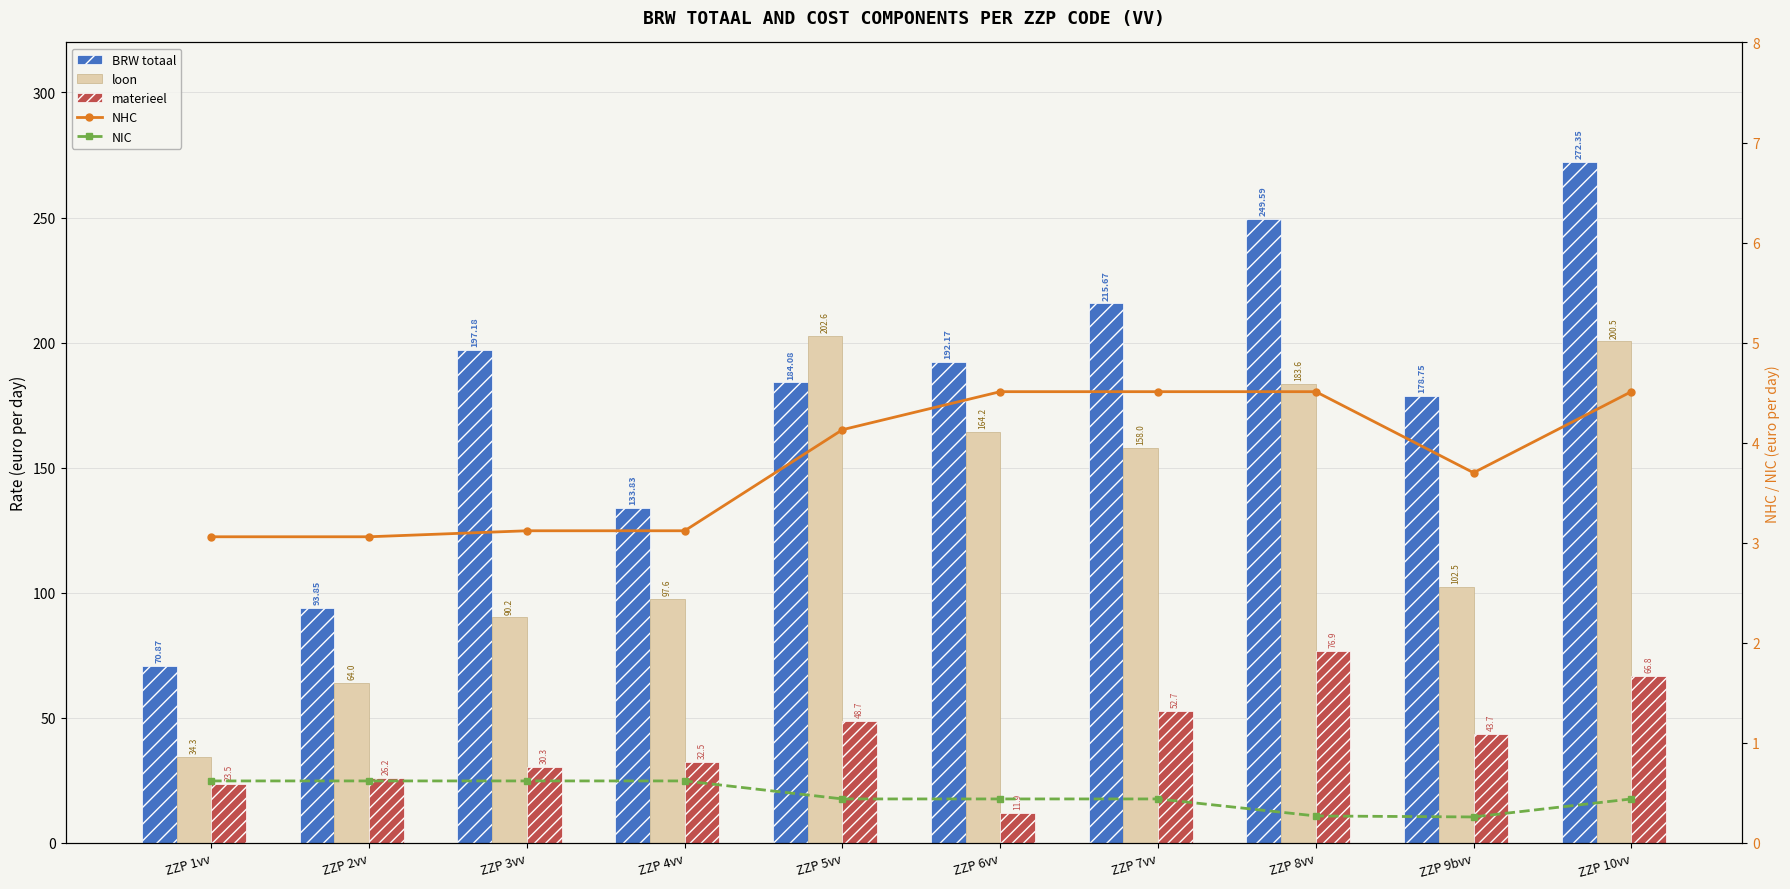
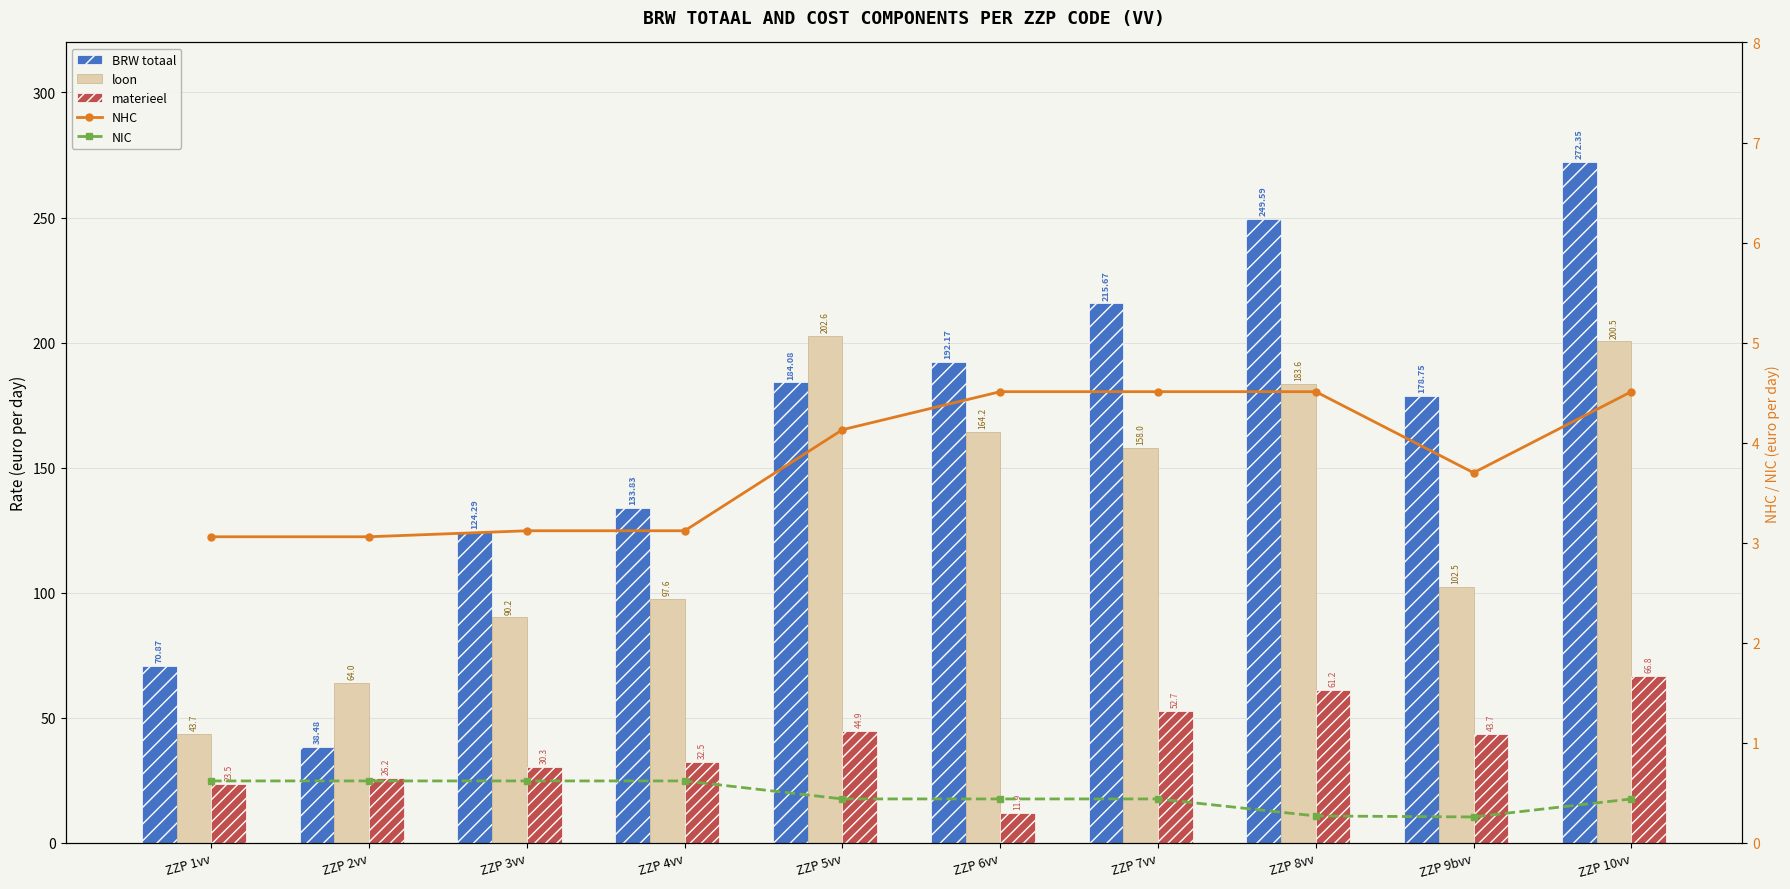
  {
    "BRW totaal": {
      "ZZP 1vv": 70.87,
-     "ZZP 2vv": 93.85,
-     "ZZP 3vv": 197.18,
+     "ZZP 2vv": 38.48,
+     "ZZP 3vv": 124.29,
      "ZZP 4vv": 133.83,
      "ZZP 5vv": 184.08,
      "ZZP 6vv": 192.17,
      "ZZP 7vv": 215.67,
      "ZZP 8vv": 249.59,
      "ZZP 9bvv": 178.75,
      "ZZP 10vv": 272.35
    },
    "loon": {
-     "ZZP 1vv": 34.3,
+     "ZZP 1vv": 43.7,
      "ZZP 2vv": 64.0,
      "ZZP 3vv": 90.2,
      "ZZP 4vv": 97.6,
      "ZZP 5vv": 202.6,
      "ZZP 6vv": 164.2,
      "ZZP 7vv": 158.0,
      "ZZP 8vv": 183.6,
      "ZZP 9bvv": 102.5,
      "ZZP 10vv": 200.5
    },
    "materieel": {
      "ZZP 1vv": 23.5,
      "ZZP 2vv": 26.2,
      "ZZP 3vv": 30.3,
      "ZZP 4vv": 32.5,
-     "ZZP 5vv": 48.7,
+     "ZZP 5vv": 44.9,
      "ZZP 6vv": 11.9,
      "ZZP 7vv": 52.7,
-     "ZZP 8vv": 76.9,
+     "ZZP 8vv": 61.2,
      "ZZP 9bvv": 43.7,
      "ZZP 10vv": 66.8
    }
  }
